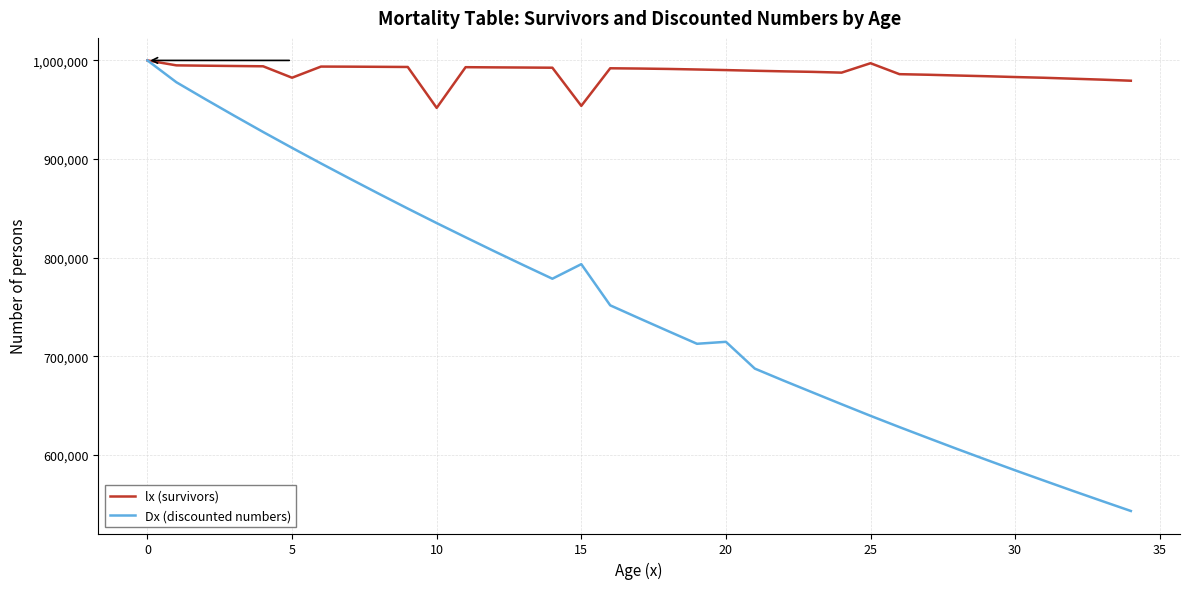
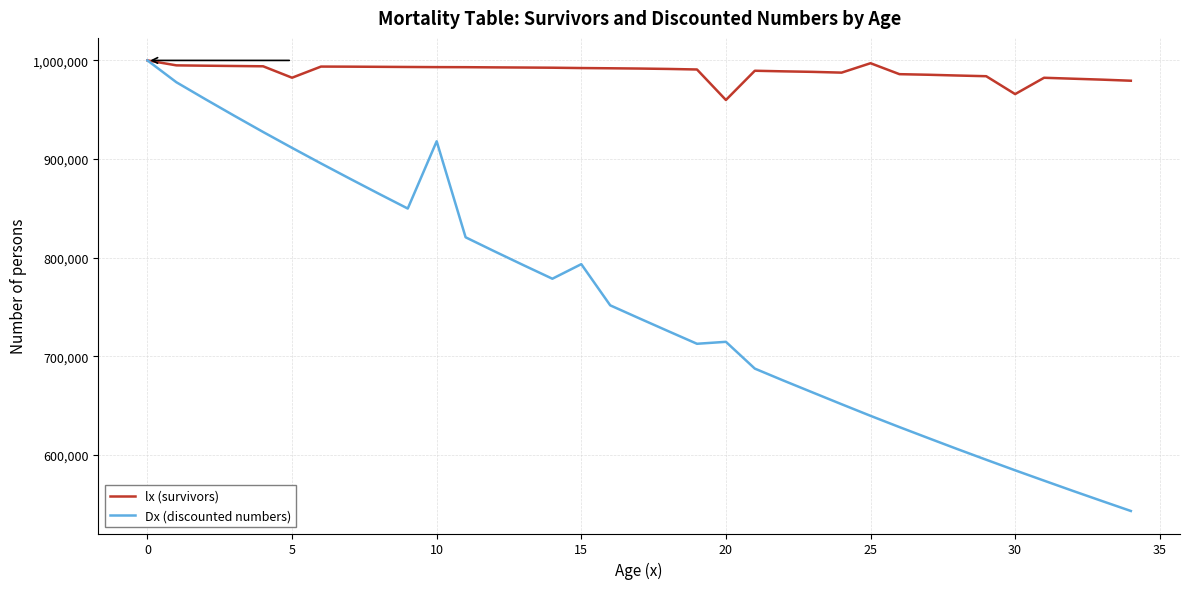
  {
    "lx (survivors)": {
      "5": "980,000",
-     "10": "950,000",
-     "15": "950,000",
-     "20": "990,000",
+     "10": "990,000",
+     "15": "990,000",
+     "20": "960,000",
      "25": "1,000,000",
-     "30": "980,000"
+     "30": "970,000"
    },
    "Dx (discounted numbers)": {
      "5": "910,000",
-     "10": "840,000",
+     "10": "920,000",
      "15": "790,000",
      "20": "710,000",
      "25": "640,000",
      "30": "580,000"
    }
  }
